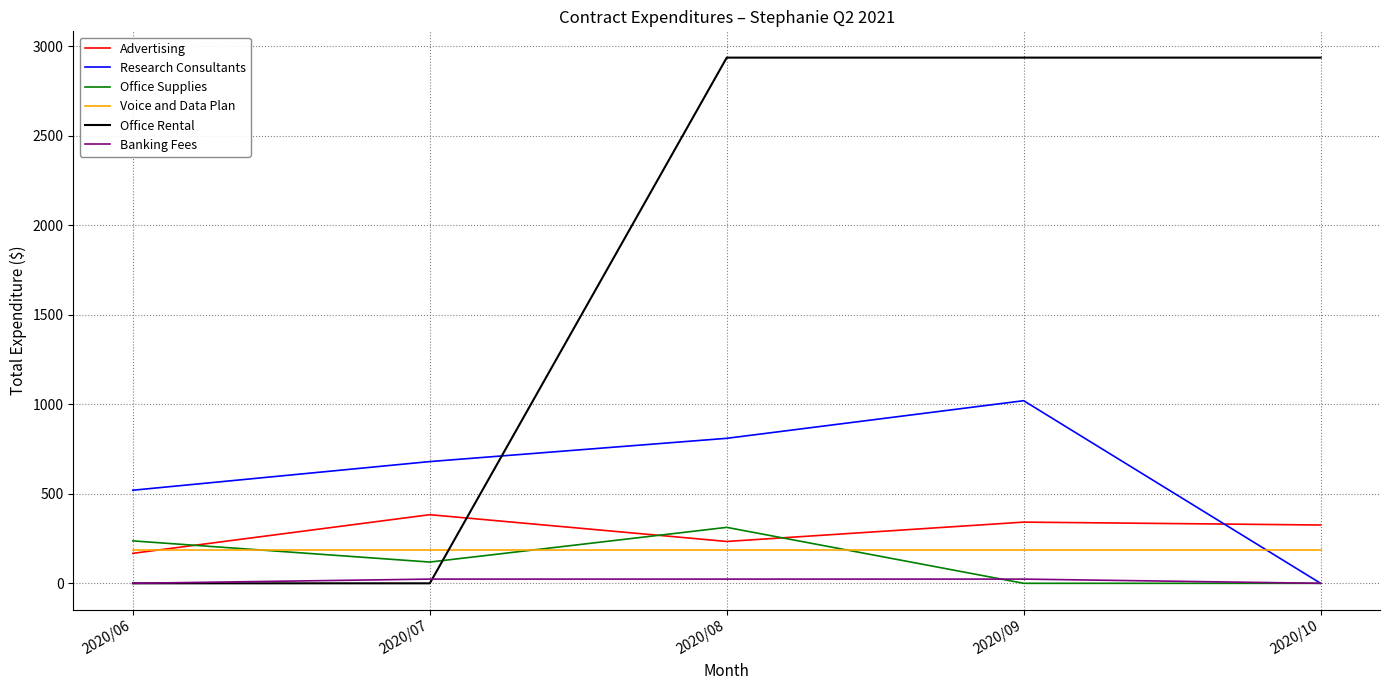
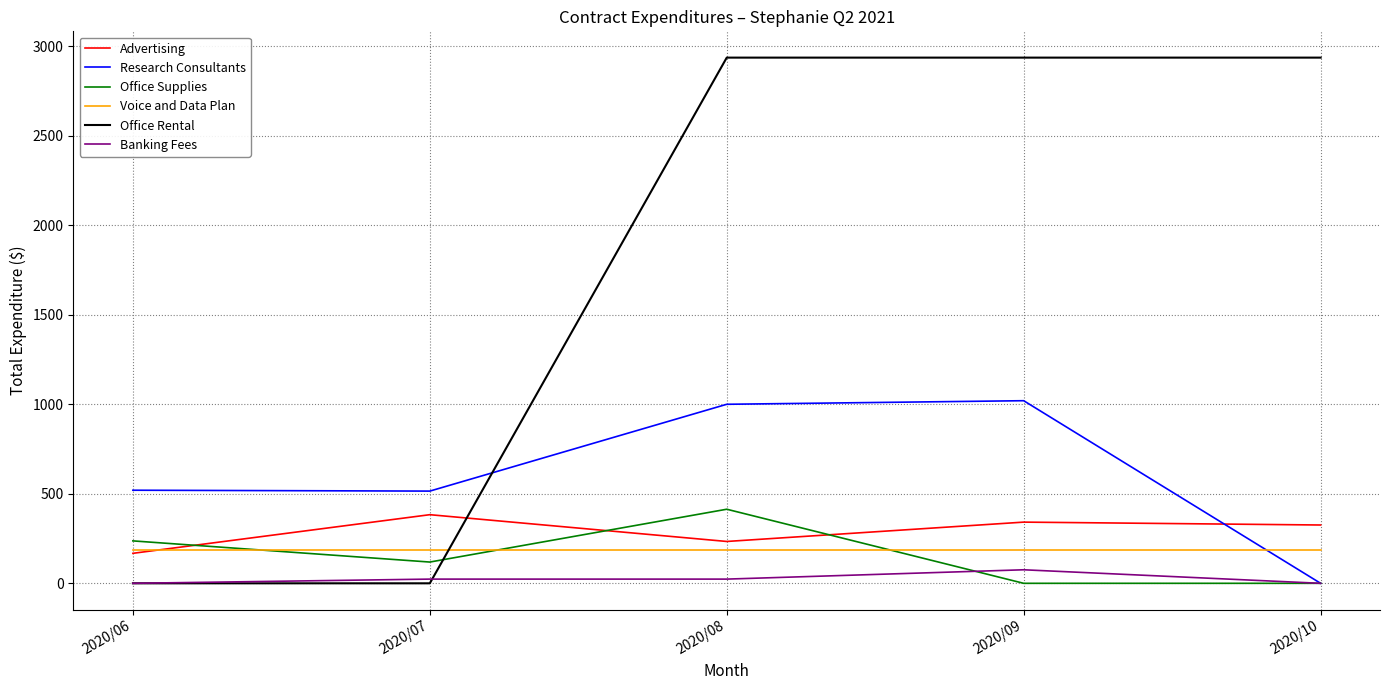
  {
    "Advertising": {
      "2020/06": 170,
      "2020/07": 380,
      "2020/08": 230,
      "2020/09": 340,
      "2020/10": 330
    },
    "Research Consultants": {
      "2020/06": 520,
-     "2020/07": 680,
-     "2020/08": 810,
+     "2020/07": 520,
+     "2020/08": 1000,
      "2020/09": 1020
    },
    "Office Supplies": {
      "2020/06": 240,
      "2020/07": 120,
-     "2020/08": 310,
+     "2020/08": 410,
      "2020/09": 0
    },
    "Voice and Data Plan": {
      "2020/06": 190,
      "2020/07": 190,
      "2020/08": 190,
      "2020/09": 190,
      "2020/10": 190
    },
    "Office Rental": {
      "2020/07": 0,
      "2020/08": 2940,
      "2020/09": 2940,
      "2020/10": 2940
    },
    "Banking Fees": {
      "2020/07": 20,
      "2020/08": 20,
-     "2020/09": 20
+     "2020/09": 80
    }
  }
